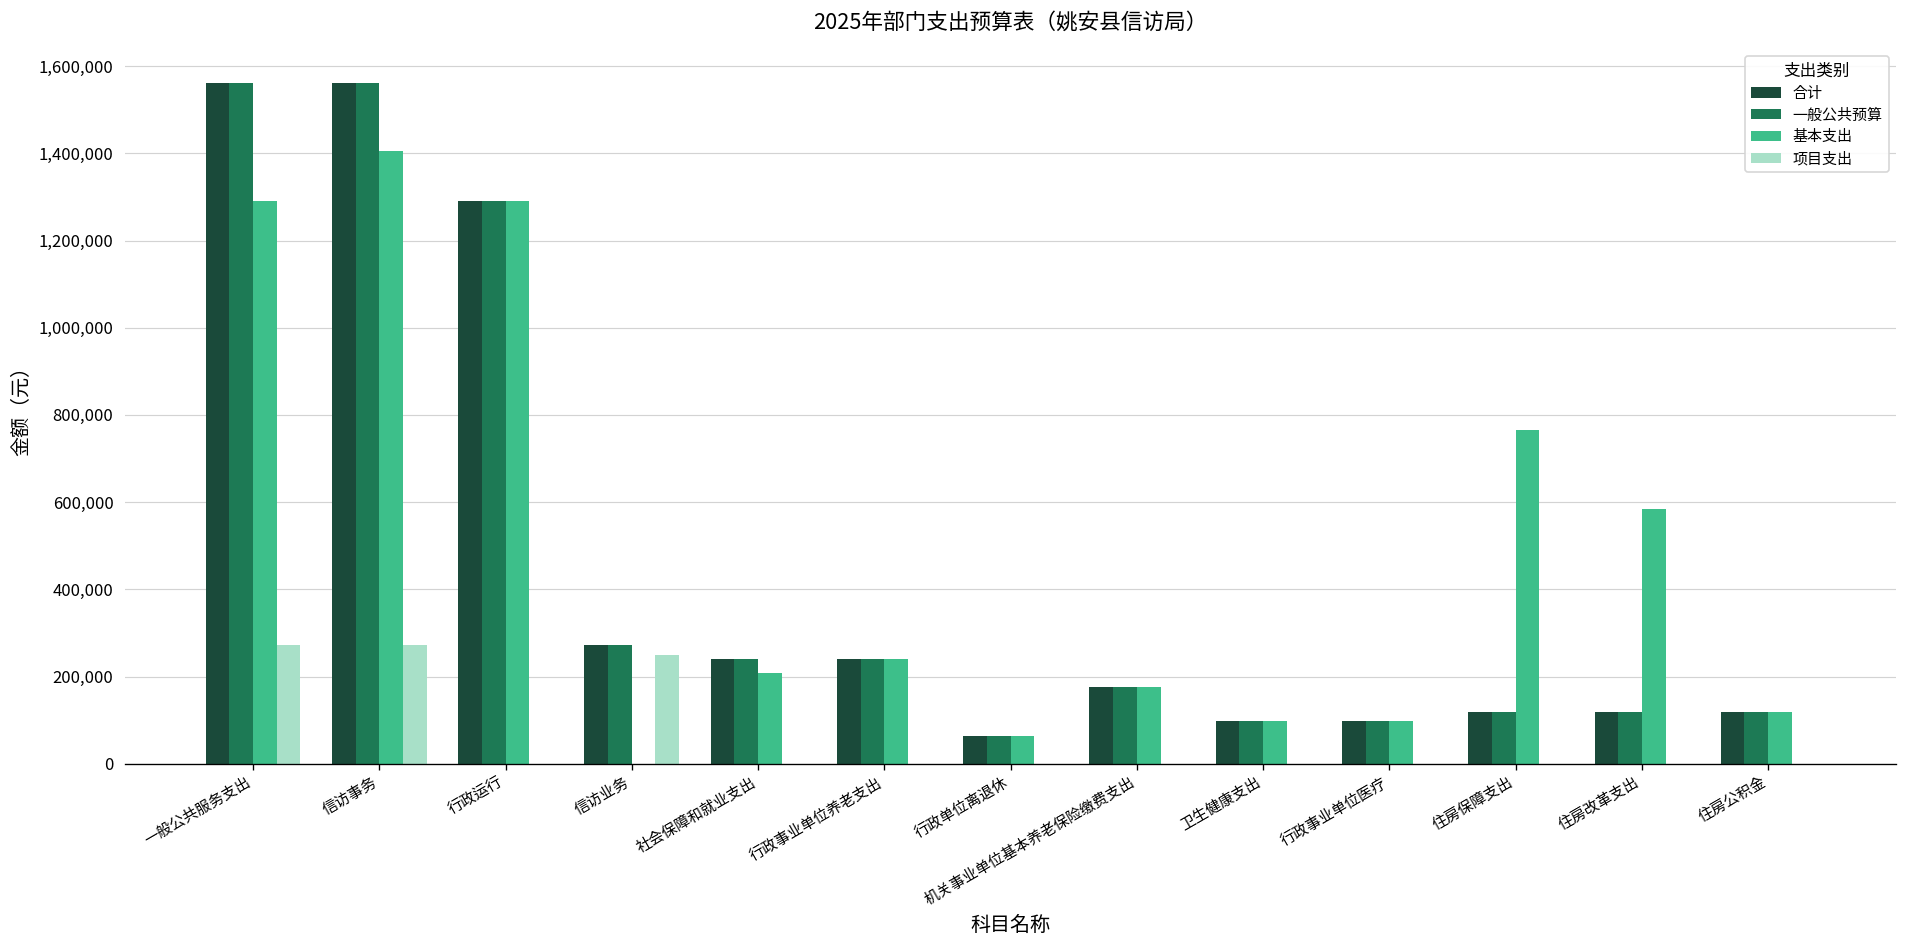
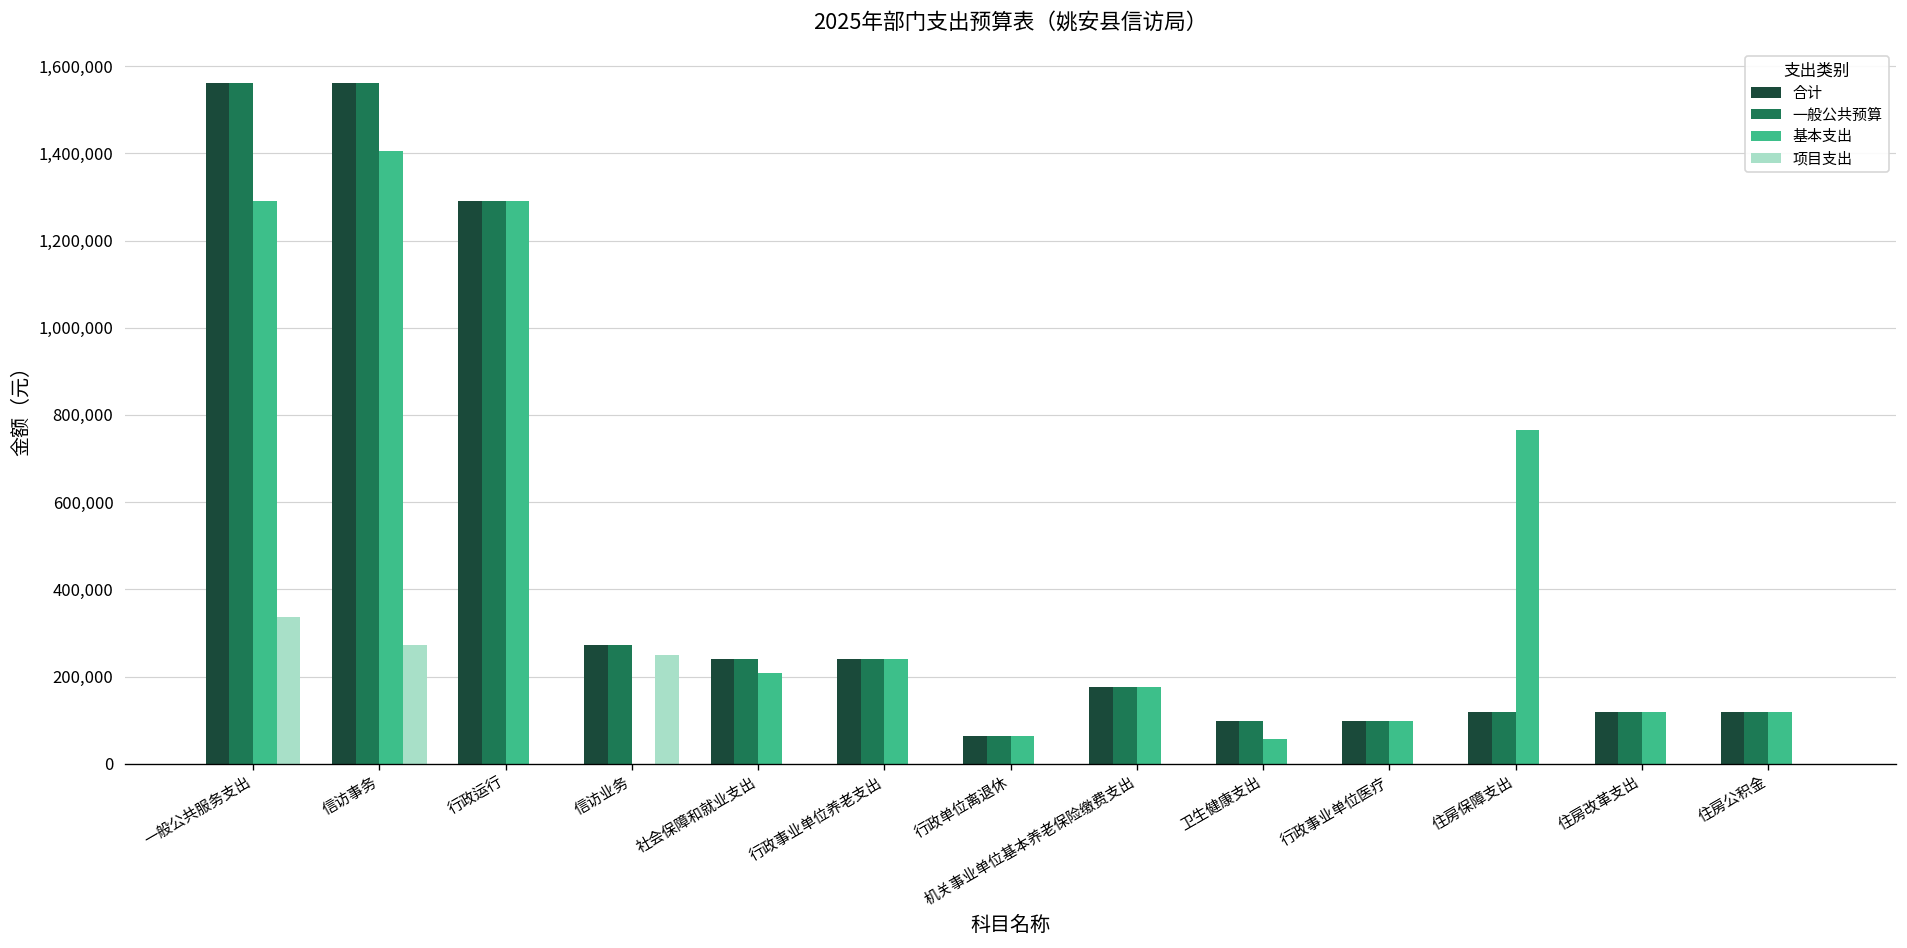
  {
    "基本支出": {
      "一般公共服务支出": "1,290,000",
      "信访事务": "1,410,000",
      "行政运行": "1,290,000",
      "信访业务": "0",
      "社会保障和就业支出": "210,000",
      "行政事业单位养老支出": "240,000",
      "行政单位离退休": "60,000",
      "机关事业单位基本养老保险缴费支出": "180,000",
-     "卫生健康支出": "100,000",
+     "卫生健康支出": "60,000",
      "行政事业单位医疗": "100,000",
      "住房保障支出": "770,000",
-     "住房改革支出": "580,000",
+     "住房改革支出": "120,000",
      "住房公积金": "120,000"
    },
    "项目支出": {
-     "一般公共服务支出": "270,000",
+     "一般公共服务支出": "340,000",
      "信访事务": "270,000",
      "行政运行": "0",
      "信访业务": "250,000",
      "社会保障和就业支出": "0",
      "行政事业单位养老支出": "0",
      "行政单位离退休": "0",
      "机关事业单位基本养老保险缴费支出": "0",
      "卫生健康支出": "0",
      "行政事业单位医疗": "0",
      "住房保障支出": "0",
      "住房改革支出": "0",
      "住房公积金": "0"
    }
  }
